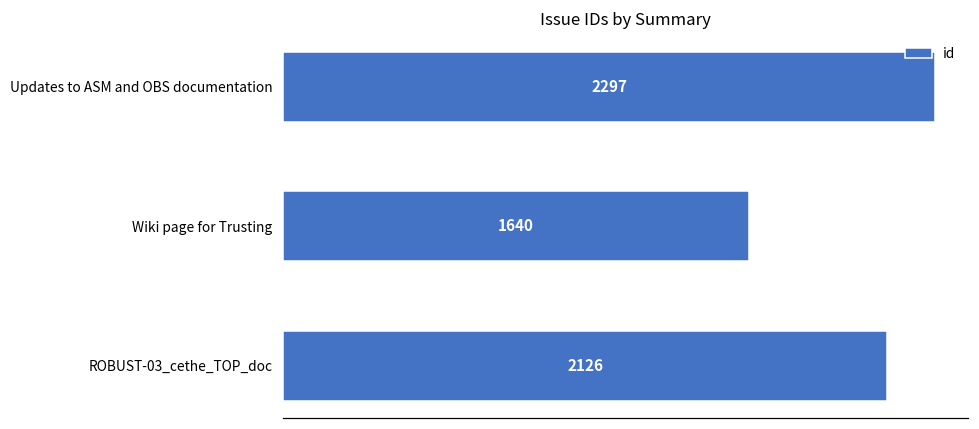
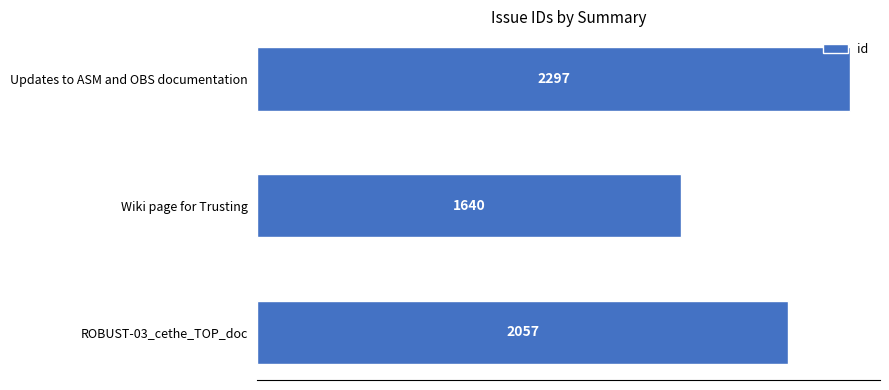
  {
    "Updates to ASM and OBS documentation": 2297,
    "Wiki page for Trusting": 1640,
-   "ROBUST-03_cethe_TOP_doc": 2126
+   "ROBUST-03_cethe_TOP_doc": 2057
  }
